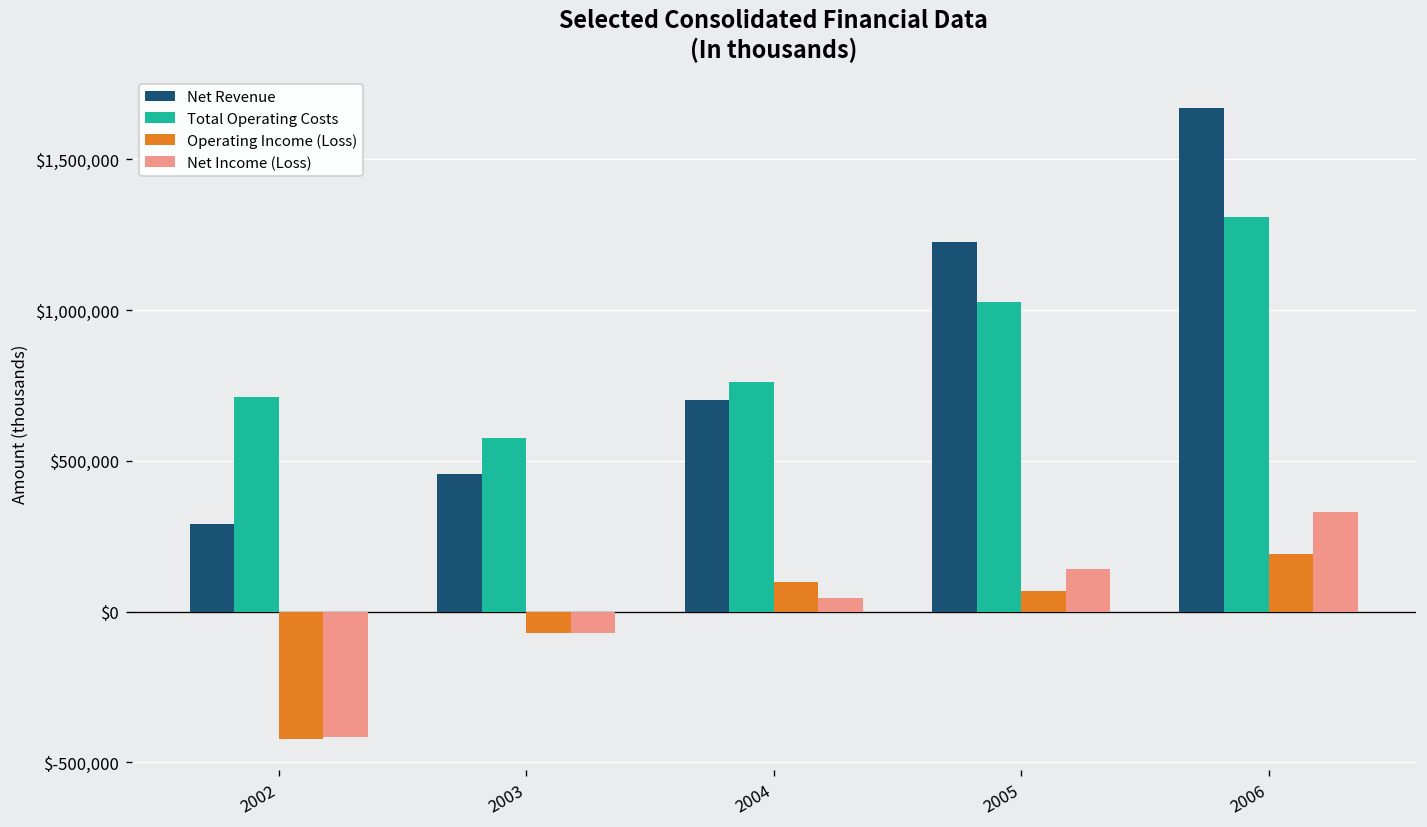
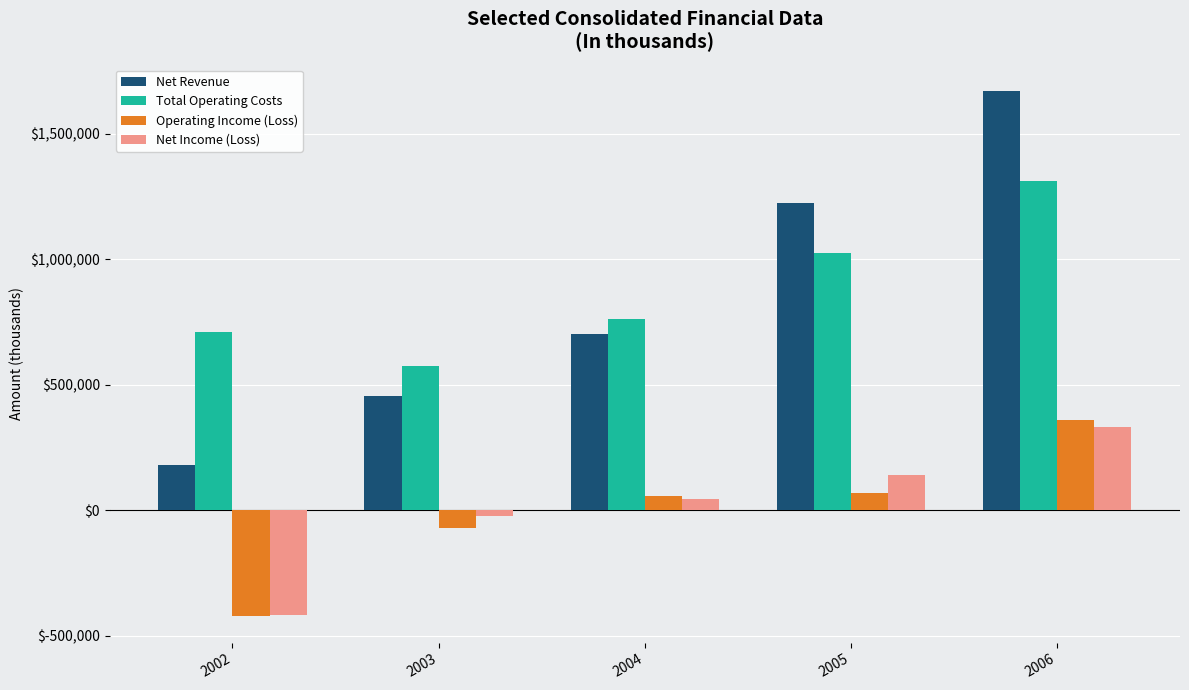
  {
    "Net Revenue": {
-     "2002": "$290,000",
+     "2002": "$180,000",
      "2003": "$460,000",
      "2004": "$700,000",
      "2005": "$1,220,000",
      "2006": "$1,670,000"
    },
    "Total Operating Costs": {
      "2002": "$710,000",
      "2003": "$580,000",
      "2004": "$760,000",
      "2005": "$1,030,000",
      "2006": "$1,310,000"
    },
    "Operating Income (Loss)": {
      "2002": "$-420,000",
      "2003": "$-70,000",
-     "2004": "$100,000",
+     "2004": "$60,000",
      "2005": "$70,000",
-     "2006": "$190,000"
+     "2006": "$360,000"
    },
    "Net Income (Loss)": {
      "2002": "$-420,000",
-     "2003": "$-70,000",
+     "2003": "$-20,000",
      "2004": "$50,000",
      "2005": "$140,000",
      "2006": "$330,000"
    }
  }
